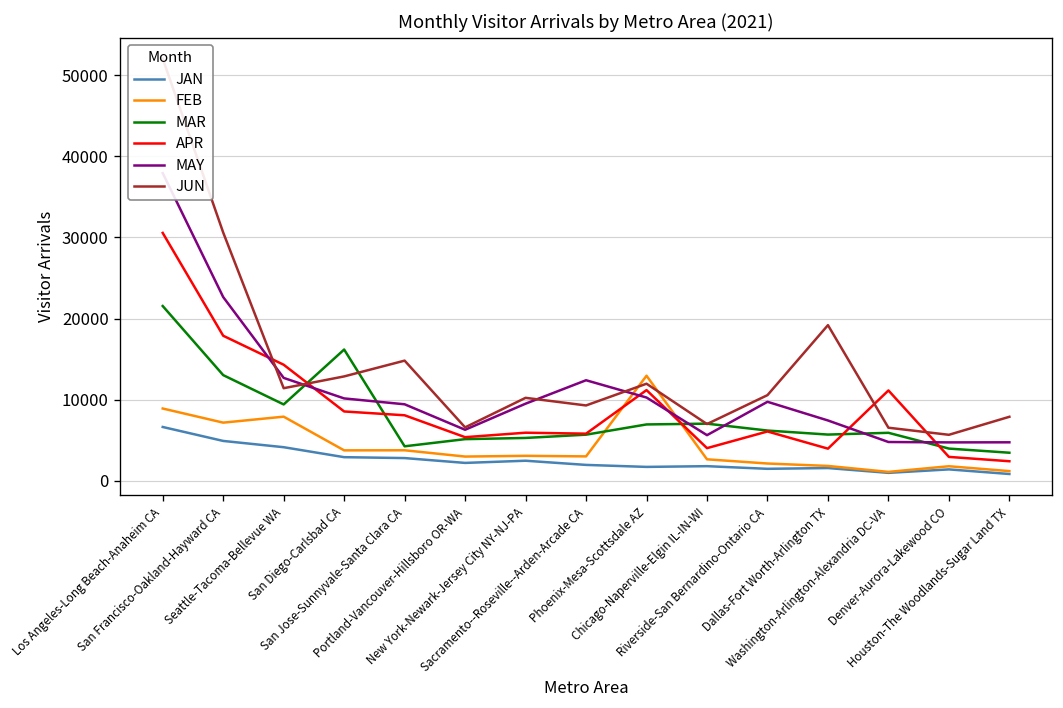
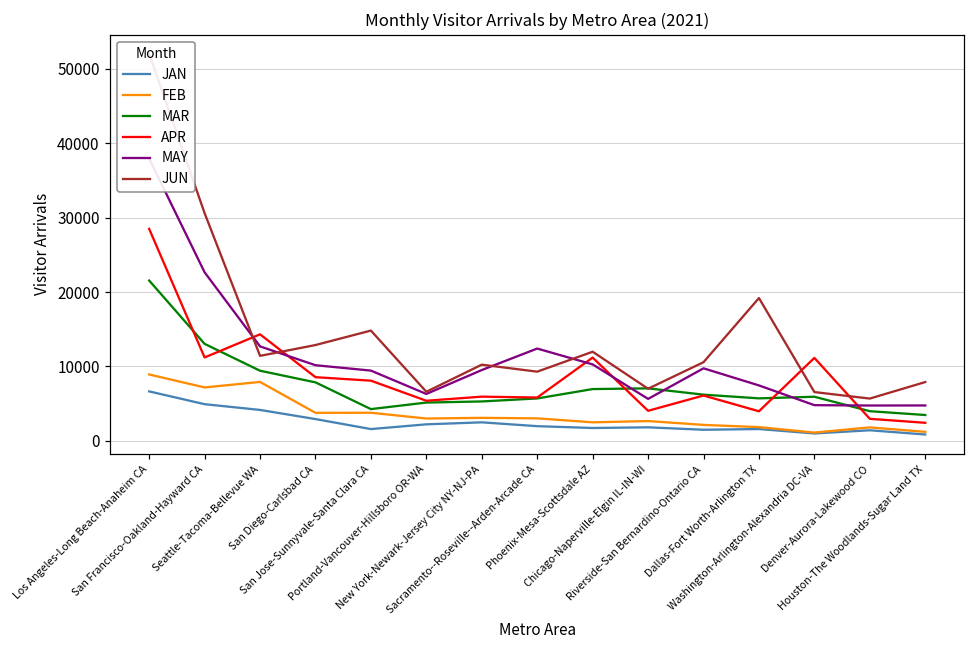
  {
    "JAN": {
      "Los Angeles-Long Beach-Anaheim CA": 7000,
      "San Francisco-Oakland-Hayward CA": 5000,
      "Seattle-Tacoma-Bellevue WA": 4000,
      "San Diego-Carlsbad CA": 3000,
-     "San Jose-Sunnyvale-Santa Clara CA": 3000,
+     "San Jose-Sunnyvale-Santa Clara CA": 2000,
      "Portland-Vancouver-Hillsboro OR-WA": 2000,
      "New York-Newark-Jersey City NY-NJ-PA": 2000,
      "Sacramento--Roseville--Arden-Arcade CA": 2000,
      "Phoenix-Mesa-Scottsdale AZ": 2000,
      "Chicago-Naperville-Elgin IL-IN-WI": 2000,
      "Riverside-San Bernardino-Ontario CA": 1000,
      "Denver-Aurora-Lakewood CO": 1000
    },
    "FEB": {
      "Los Angeles-Long Beach-Anaheim CA": 9000,
      "San Francisco-Oakland-Hayward CA": 7000,
      "Seattle-Tacoma-Bellevue WA": 8000,
      "San Diego-Carlsbad CA": 4000,
      "San Jose-Sunnyvale-Santa Clara CA": 4000,
      "Portland-Vancouver-Hillsboro OR-WA": 3000,
      "New York-Newark-Jersey City NY-NJ-PA": 3000,
      "Sacramento--Roseville--Arden-Arcade CA": 3000,
-     "Phoenix-Mesa-Scottsdale AZ": 13000,
+     "Phoenix-Mesa-Scottsdale AZ": 2000,
      "Chicago-Naperville-Elgin IL-IN-WI": 3000,
      "Riverside-San Bernardino-Ontario CA": 2000,
      "Denver-Aurora-Lakewood CO": 2000
    },
    "MAR": {
      "Los Angeles-Long Beach-Anaheim CA": 22000,
      "San Francisco-Oakland-Hayward CA": 13000,
      "Seattle-Tacoma-Bellevue WA": 9000,
-     "San Diego-Carlsbad CA": 16000,
+     "San Diego-Carlsbad CA": 8000,
      "San Jose-Sunnyvale-Santa Clara CA": 4000,
      "New York-Newark-Jersey City NY-NJ-PA": 5000,
      "Phoenix-Mesa-Scottsdale AZ": 7000,
      "Dallas-Fort Worth-Arlington TX": 6000,
      "Washington-Arlington-Alexandria DC-VA": 6000,
      "Denver-Aurora-Lakewood CO": 4000,
      "Houston-The Woodlands-Sugar Land TX": 3000
    },
    "APR": {
-     "Los Angeles-Long Beach-Anaheim CA": 31000,
-     "San Francisco-Oakland-Hayward CA": 18000,
+     "Los Angeles-Long Beach-Anaheim CA": 28000,
+     "San Francisco-Oakland-Hayward CA": 11000,
      "Seattle-Tacoma-Bellevue WA": 14000,
      "San Diego-Carlsbad CA": 9000,
      "San Jose-Sunnyvale-Santa Clara CA": 8000,
      "New York-Newark-Jersey City NY-NJ-PA": 6000,
      "Phoenix-Mesa-Scottsdale AZ": 11000,
      "Chicago-Naperville-Elgin IL-IN-WI": 4000,
      "Dallas-Fort Worth-Arlington TX": 4000,
      "Washington-Arlington-Alexandria DC-VA": 11000,
      "Denver-Aurora-Lakewood CO": 3000,
      "Houston-The Woodlands-Sugar Land TX": 2000
    },
    "MAY": {
      "San Francisco-Oakland-Hayward CA": 23000,
      "Seattle-Tacoma-Bellevue WA": 13000,
      "San Diego-Carlsbad CA": 10000,
      "San Jose-Sunnyvale-Santa Clara CA": 9000,
      "New York-Newark-Jersey City NY-NJ-PA": 10000,
      "Sacramento--Roseville--Arden-Arcade CA": 12000,
      "Phoenix-Mesa-Scottsdale AZ": 10000,
      "Chicago-Naperville-Elgin IL-IN-WI": 6000,
      "Riverside-San Bernardino-Ontario CA": 10000,
      "Dallas-Fort Worth-Arlington TX": 7000,
      "Washington-Arlington-Alexandria DC-VA": 5000,
      "Denver-Aurora-Lakewood CO": 5000,
      "Houston-The Woodlands-Sugar Land TX": 5000
    },
    "JUN": {
      "San Francisco-Oakland-Hayward CA": 31000,
      "Seattle-Tacoma-Bellevue WA": 11000,
      "San Diego-Carlsbad CA": 13000,
      "San Jose-Sunnyvale-Santa Clara CA": 15000,
      "New York-Newark-Jersey City NY-NJ-PA": 10000,
      "Sacramento--Roseville--Arden-Arcade CA": 9000,
      "Phoenix-Mesa-Scottsdale AZ": 12000,
      "Riverside-San Bernardino-Ontario CA": 11000,
      "Dallas-Fort Worth-Arlington TX": 19000,
      "Washington-Arlington-Alexandria DC-VA": 7000,
      "Denver-Aurora-Lakewood CO": 6000,
      "Houston-The Woodlands-Sugar Land TX": 8000
    }
  }
